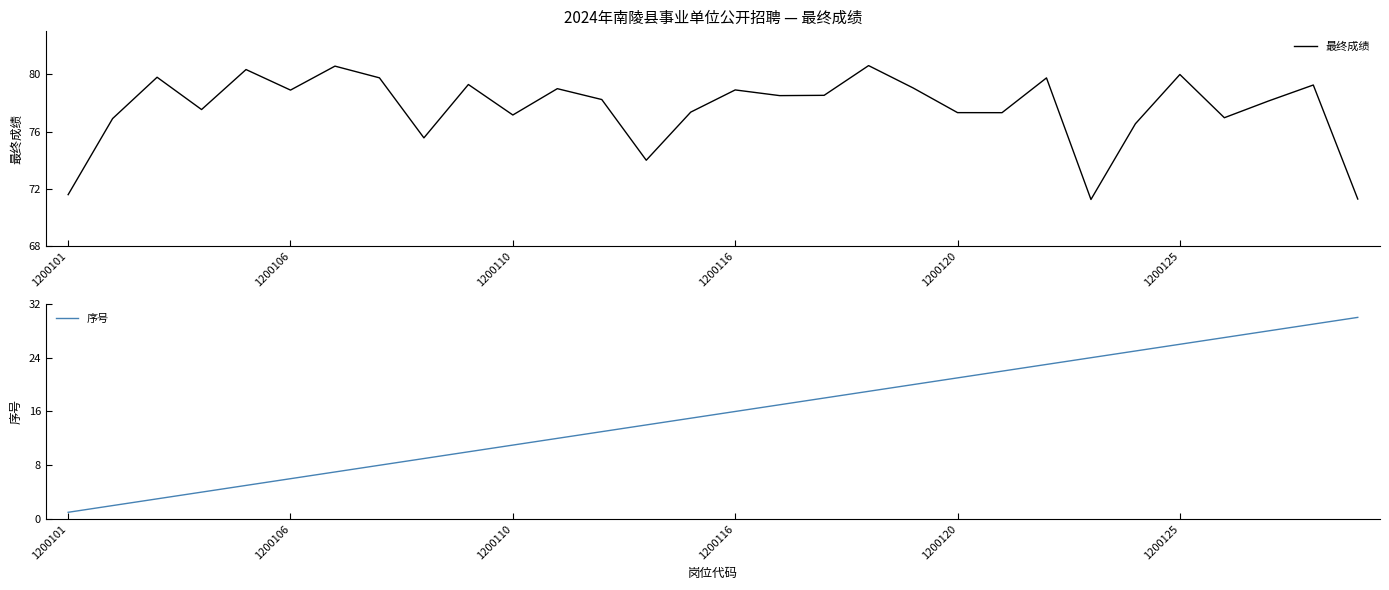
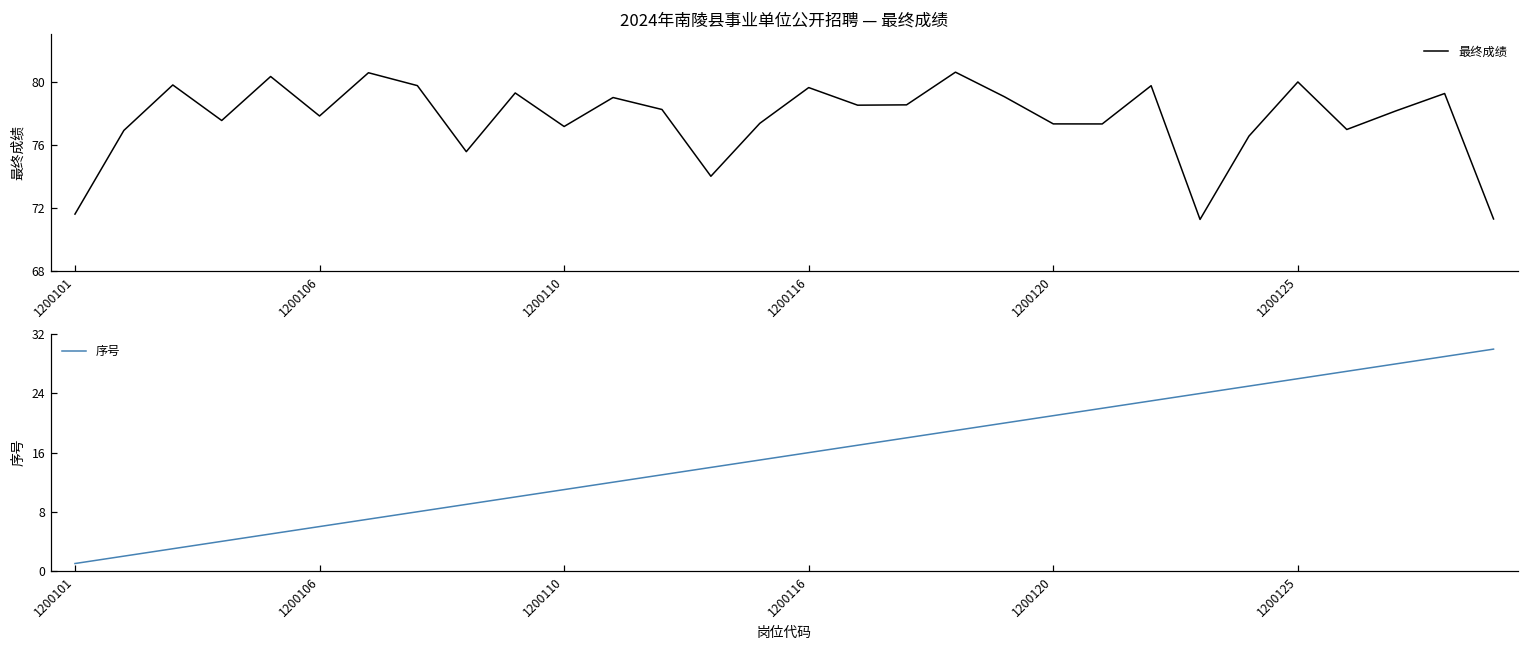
  {
    "2024年南陵县事业单位公开招聘 — 最终成绩": {
      "1200101": 71.6,
-     "1200106": 78.9,
-     "1200116": 78.9,
+     "1200106": 77.8,
+     "1200116": 79.6,
      "1200120": 77.3,
      "1200125": 80.0
    }
  }
